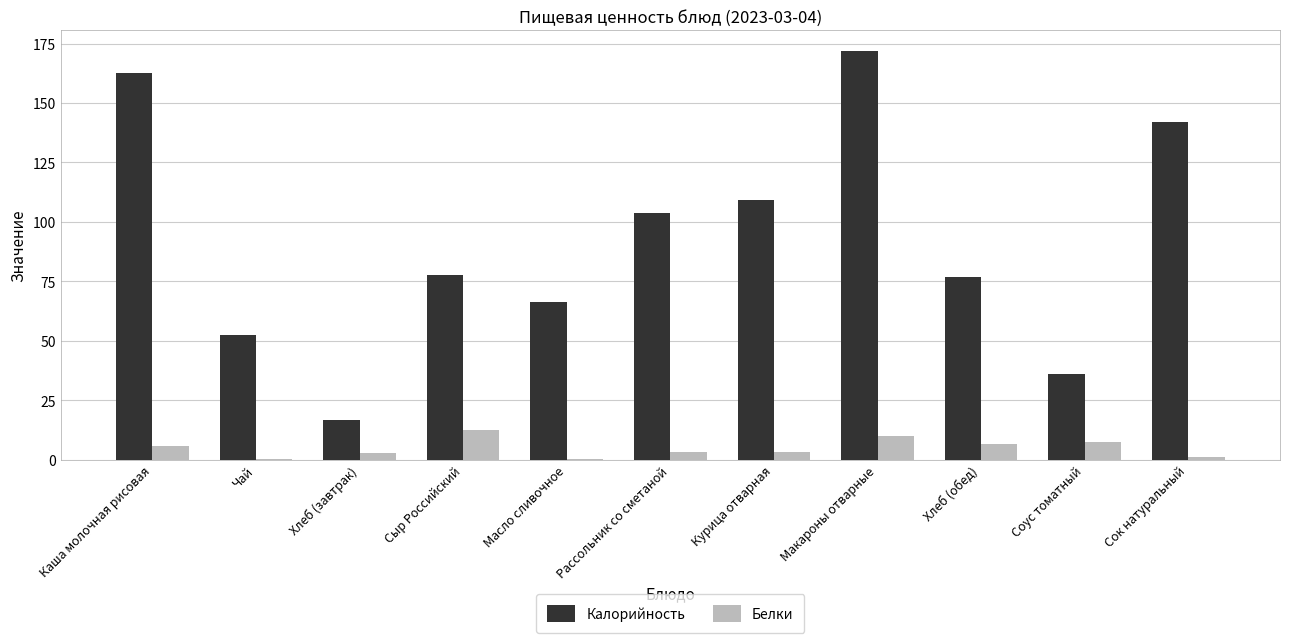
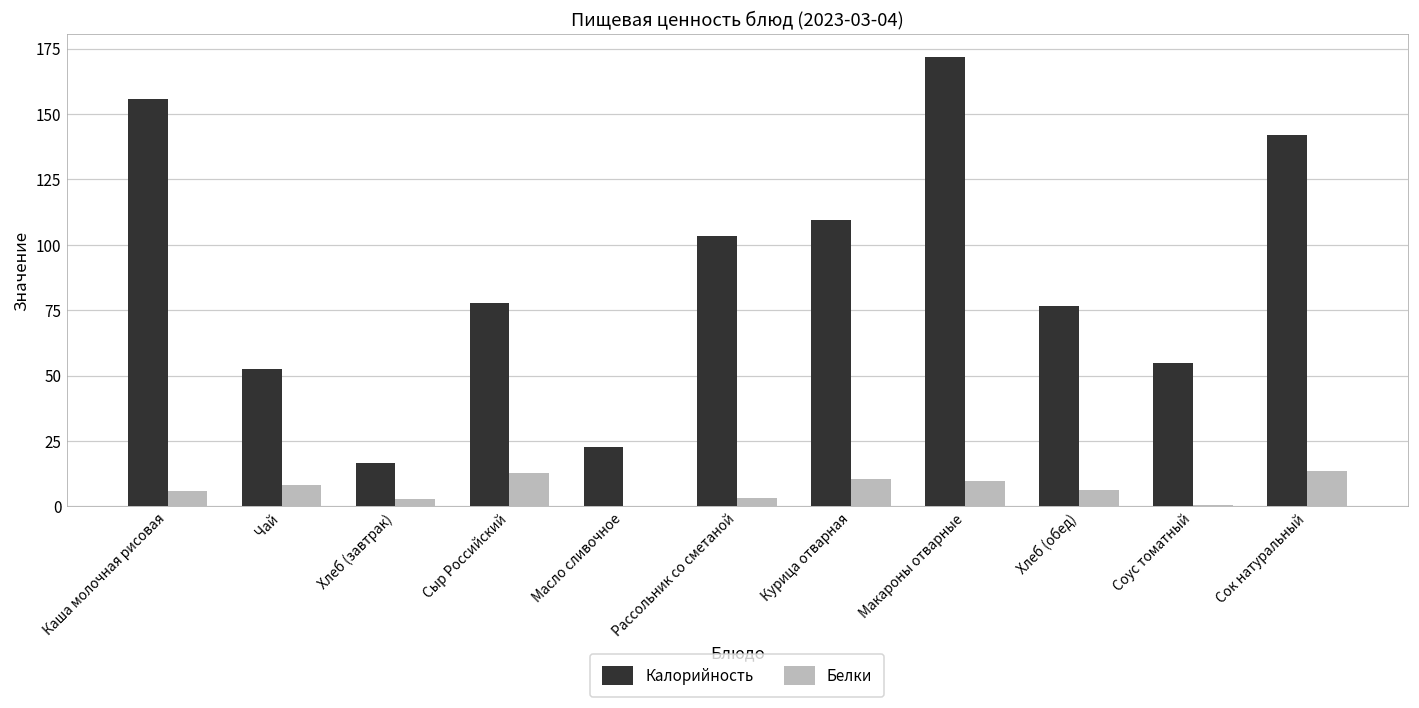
  {
    "Калорийность": {
-     "Каша молочная рисовая": 163,
+     "Каша молочная рисовая": 156,
      "Чай": 53,
      "Хлеб (завтрак)": 17,
      "Сыр Российский": 78,
-     "Масло сливочное": 66,
+     "Масло сливочное": 23,
      "Рассольник со сметаной": 104,
      "Курица отварная": 109,
      "Макароны отварные": 172,
      "Хлеб (обед)": 77,
-     "Соус томатный": 36,
+     "Соус томатный": 55,
      "Сок натуральный": 142
    },
    "Белки": {
      "Каша молочная рисовая": 6,
-     "Чай": 0,
+     "Чай": 8,
      "Хлеб (завтрак)": 3,
      "Сыр Российский": 13,
      "Рассольник со сметаной": 3,
-     "Курица отварная": 3,
+     "Курица отварная": 11,
      "Макароны отварные": 10,
      "Хлеб (обед)": 6,
-     "Соус томатный": 8,
-     "Сок натуральный": 1
+     "Соус томатный": 0,
+     "Сок натуральный": 13
    }
  }
